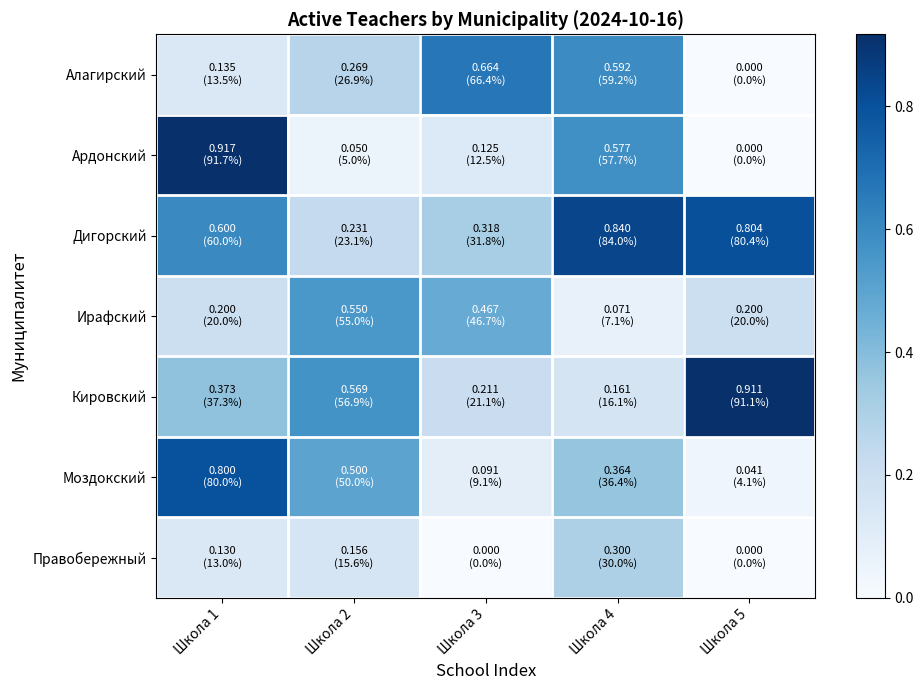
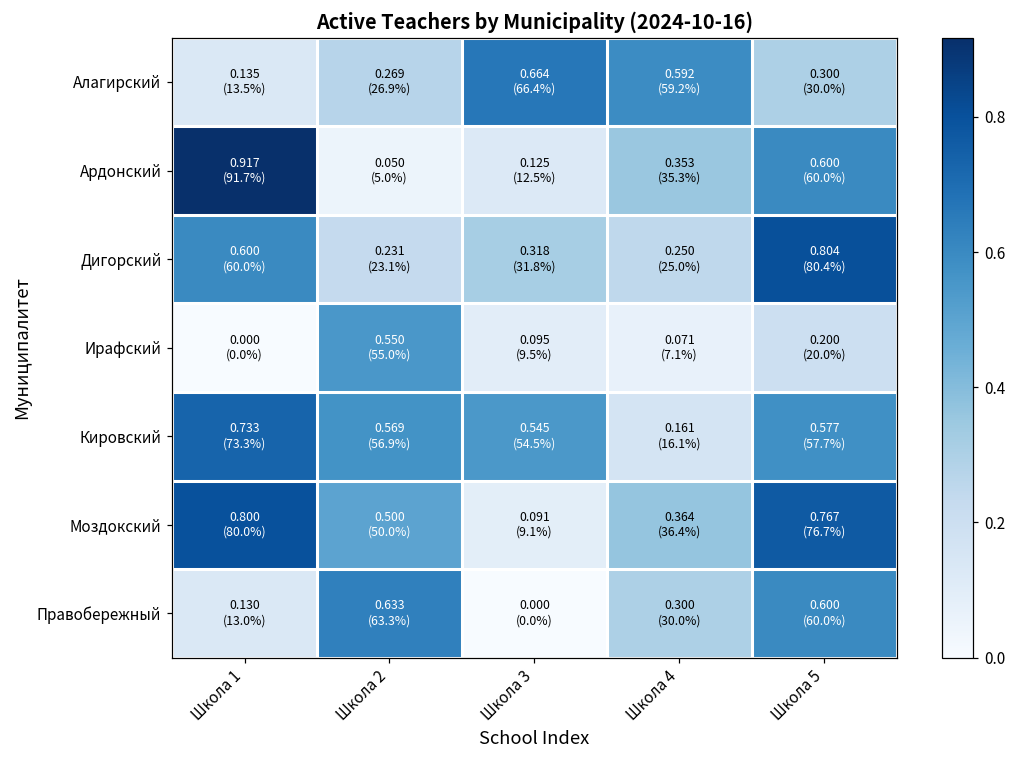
  {
    "Алагирский": {
-     "Школа 5": "0.000 (0.0%)"
+     "Школа 5": "0.300 (30.0%)"
    },
    "Ардонский": {
-     "Школа 4": "0.577 (57.7%)",
-     "Школа 5": "0.000 (0.0%)"
+     "Школа 4": "0.353 (35.3%)",
+     "Школа 5": "0.600 (60.0%)"
    },
    "Дигорский": {
-     "Школа 4": "0.840 (84.0%)"
+     "Школа 4": "0.250 (25.0%)"
    },
    "Ирафский": {
-     "Школа 1": "0.200 (20.0%)",
-     "Школа 3": "0.467 (46.7%)"
+     "Школа 1": "0.000 (0.0%)",
+     "Школа 3": "0.095 (9.5%)"
    },
    "Кировский": {
-     "Школа 1": "0.373 (37.3%)",
-     "Школа 3": "0.211 (21.1%)",
-     "Школа 5": "0.911 (91.1%)"
+     "Школа 1": "0.733 (73.3%)",
+     "Школа 3": "0.545 (54.5%)",
+     "Школа 5": "0.577 (57.7%)"
    },
    "Моздокский": {
-     "Школа 5": "0.041 (4.1%)"
+     "Школа 5": "0.767 (76.7%)"
    },
    "Правобережный": {
-     "Школа 2": "0.156 (15.6%)",
-     "Школа 5": "0.000 (0.0%)"
+     "Школа 2": "0.633 (63.3%)",
+     "Школа 5": "0.600 (60.0%)"
    }
  }
